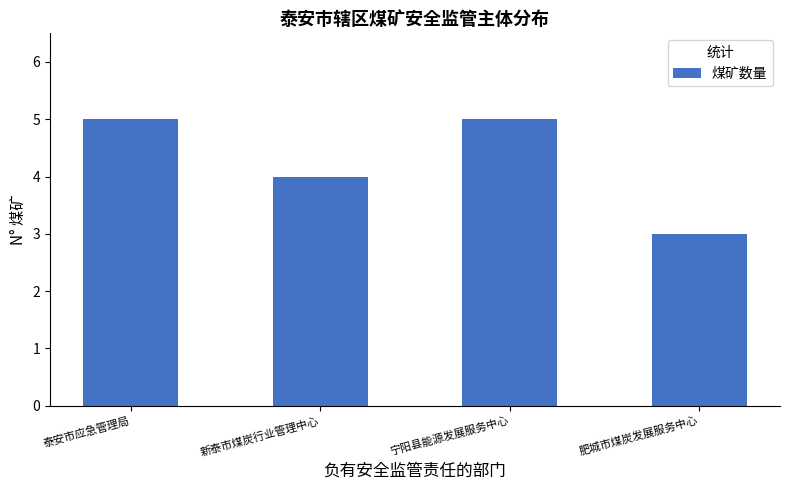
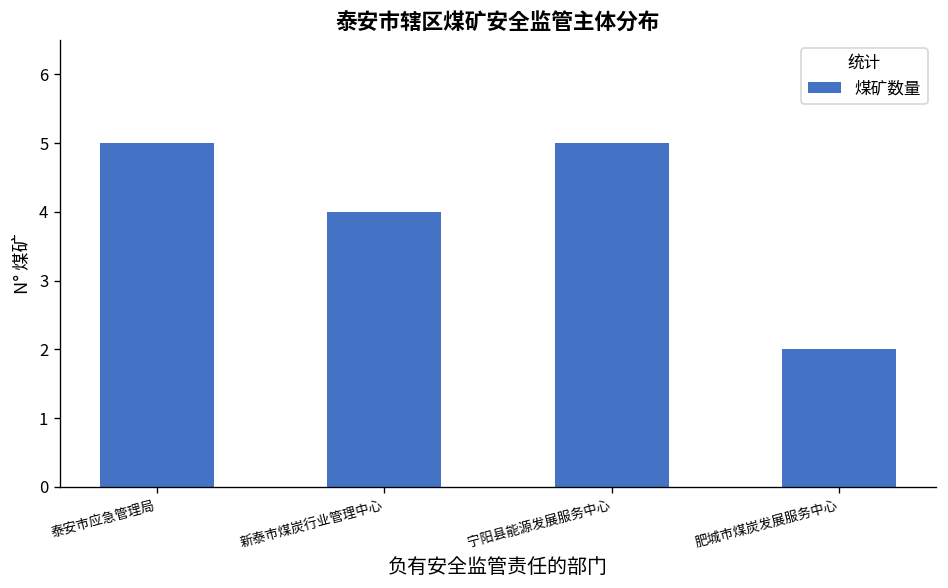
  {
    "泰安市应急管理局": 5,
    "新泰市煤炭行业管理中心": 4,
    "宁阳县能源发展服务中心": 5,
-   "肥城市煤炭发展服务中心": 3
+   "肥城市煤炭发展服务中心": 2
  }
